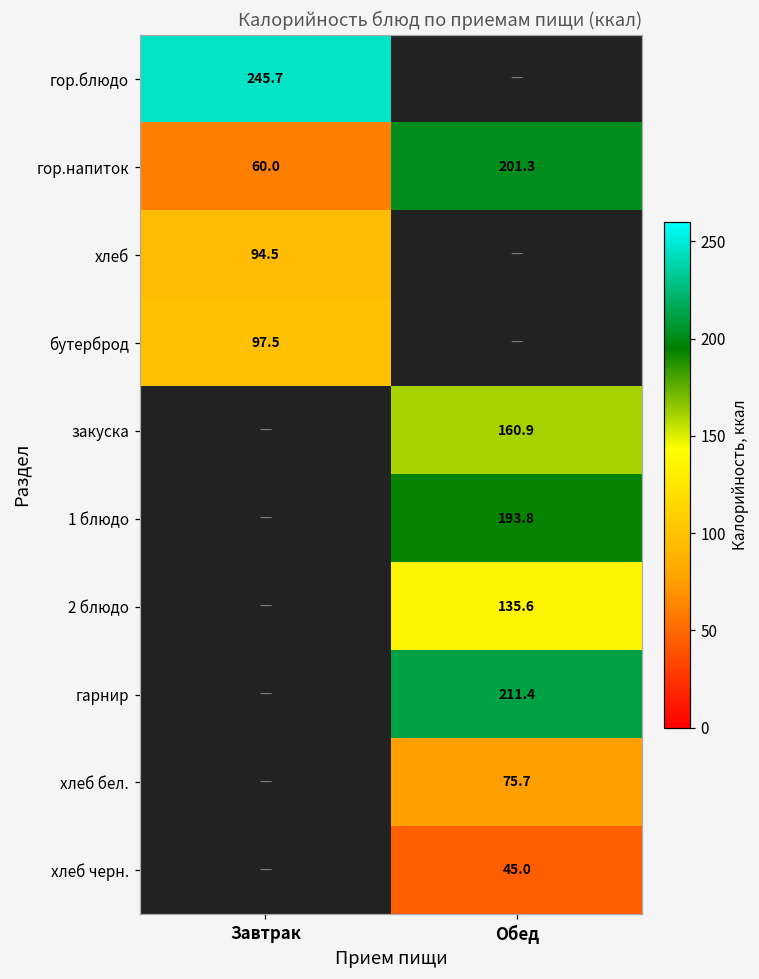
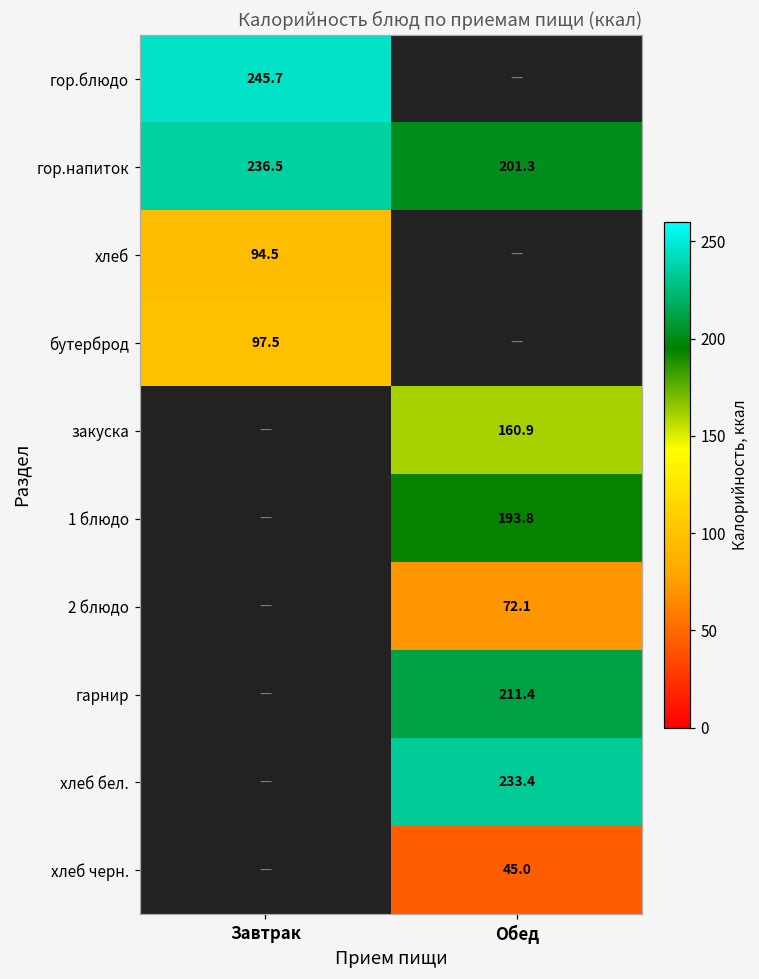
  {
    "гор.блюдо": {
      "Завтрак": 245.7
    },
    "гор.напиток": {
-     "Завтрак": 60.0,
+     "Завтрак": 236.5,
      "Обед": 201.3
    },
    "хлеб": {
      "Завтрак": 94.5
    },
    "бутерброд": {
      "Завтрак": 97.5
    },
    "закуска": {
      "Обед": 160.9
    },
    "1 блюдо": {
      "Обед": 193.8
    },
    "2 блюдо": {
-     "Обед": 135.6
+     "Обед": 72.1
    },
    "гарнир": {
      "Обед": 211.4
    },
    "хлеб бел.": {
-     "Обед": 75.7
+     "Обед": 233.4
    },
    "хлеб черн.": {
      "Обед": 45.0
    }
  }
